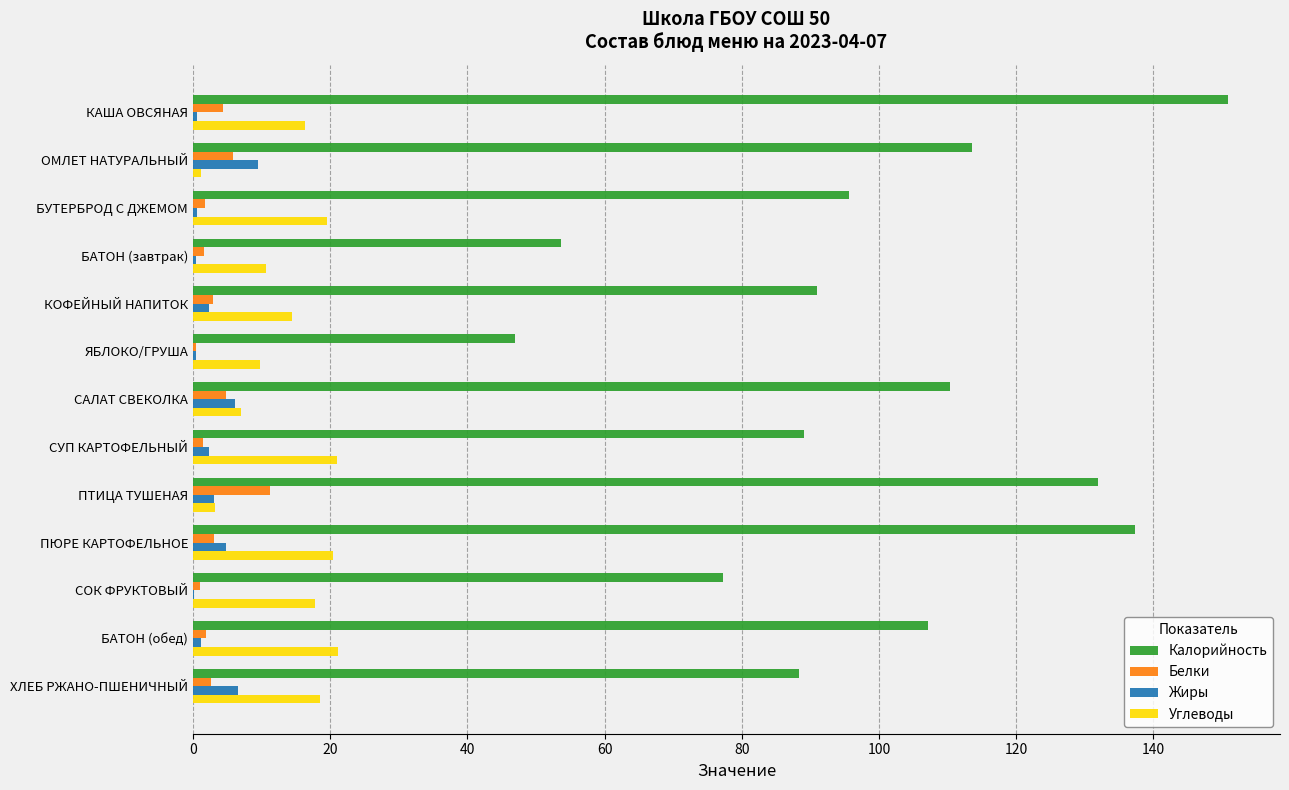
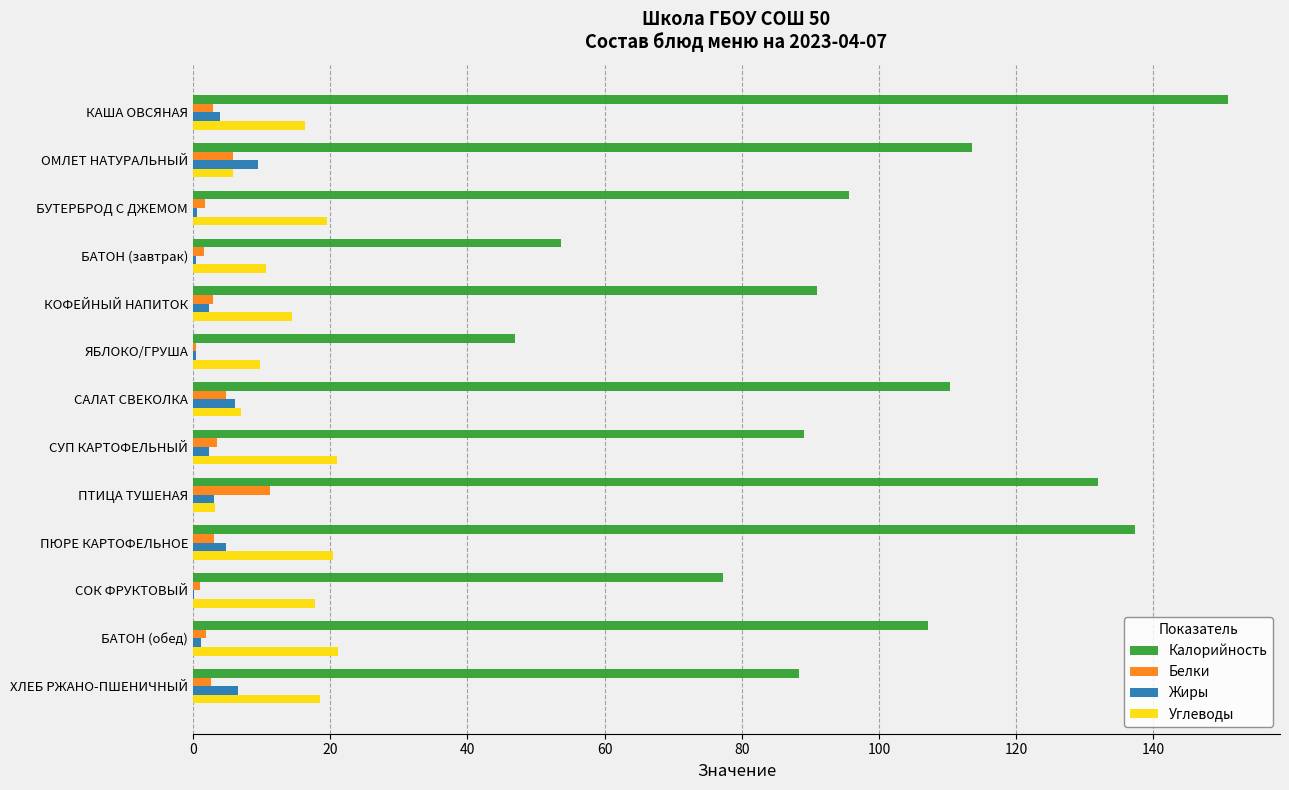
  {
    "Калорийность": {
      "КАША ОВСЯНАЯ": 151,
      "ОМЛЕТ НАТУРАЛЬНЫЙ": 114,
      "БУТЕРБРОД С ДЖЕМОМ": 96,
      "БАТОН (завтрак)": 54,
      "КОФЕЙНЫЙ НАПИТОК": 91,
      "ЯБЛОКО/ГРУША": 47,
      "САЛАТ СВЕКОЛКА": 110,
      "СУП КАРТОФЕЛЬНЫЙ": 89,
      "ПТИЦА ТУШЕНАЯ": 132,
      "ПЮРЕ КАРТОФЕЛЬНОЕ": 137,
      "СОК ФРУКТОВЫЙ": 77,
      "БАТОН (обед)": 107,
      "ХЛЕБ РЖАНО-ПШЕНИЧНЫЙ": 88
    },
    "Белки": {
-     "КАША ОВСЯНАЯ": 4,
+     "КАША ОВСЯНАЯ": 3,
      "ОМЛЕТ НАТУРАЛЬНЫЙ": 6,
      "БУТЕРБРОД С ДЖЕМОМ": 2,
      "БАТОН (завтрак)": 2,
      "КОФЕЙНЫЙ НАПИТОК": 3,
      "ЯБЛОКО/ГРУША": 0,
      "САЛАТ СВЕКОЛКА": 5,
-     "СУП КАРТОФЕЛЬНЫЙ": 1,
+     "СУП КАРТОФЕЛЬНЫЙ": 4,
      "ПТИЦА ТУШЕНАЯ": 11,
      "ПЮРЕ КАРТОФЕЛЬНОЕ": 3,
      "СОК ФРУКТОВЫЙ": 1,
      "БАТОН (обед)": 2,
      "ХЛЕБ РЖАНО-ПШЕНИЧНЫЙ": 3
    },
    "Жиры": {
-     "КАША ОВСЯНАЯ": 1,
+     "КАША ОВСЯНАЯ": 4,
      "ОМЛЕТ НАТУРАЛЬНЫЙ": 10,
      "БУТЕРБРОД С ДЖЕМОМ": 1,
      "БАТОН (завтрак)": 1,
      "КОФЕЙНЫЙ НАПИТОК": 2,
      "ЯБЛОКО/ГРУША": 0,
      "САЛАТ СВЕКОЛКА": 6,
      "СУП КАРТОФЕЛЬНЫЙ": 2,
      "ПТИЦА ТУШЕНАЯ": 3,
      "ПЮРЕ КАРТОФЕЛЬНОЕ": 5,
      "БАТОН (обед)": 1,
      "ХЛЕБ РЖАНО-ПШЕНИЧНЫЙ": 7
    },
    "Углеводы": {
      "КАША ОВСЯНАЯ": 16,
-     "ОМЛЕТ НАТУРАЛЬНЫЙ": 1,
+     "ОМЛЕТ НАТУРАЛЬНЫЙ": 6,
      "БУТЕРБРОД С ДЖЕМОМ": 20,
      "БАТОН (завтрак)": 11,
      "КОФЕЙНЫЙ НАПИТОК": 14,
      "ЯБЛОКО/ГРУША": 10,
      "САЛАТ СВЕКОЛКА": 7,
      "СУП КАРТОФЕЛЬНЫЙ": 21,
      "ПТИЦА ТУШЕНАЯ": 3,
      "ПЮРЕ КАРТОФЕЛЬНОЕ": 20,
      "СОК ФРУКТОВЫЙ": 18,
      "БАТОН (обед)": 21,
      "ХЛЕБ РЖАНО-ПШЕНИЧНЫЙ": 19
    }
  }
